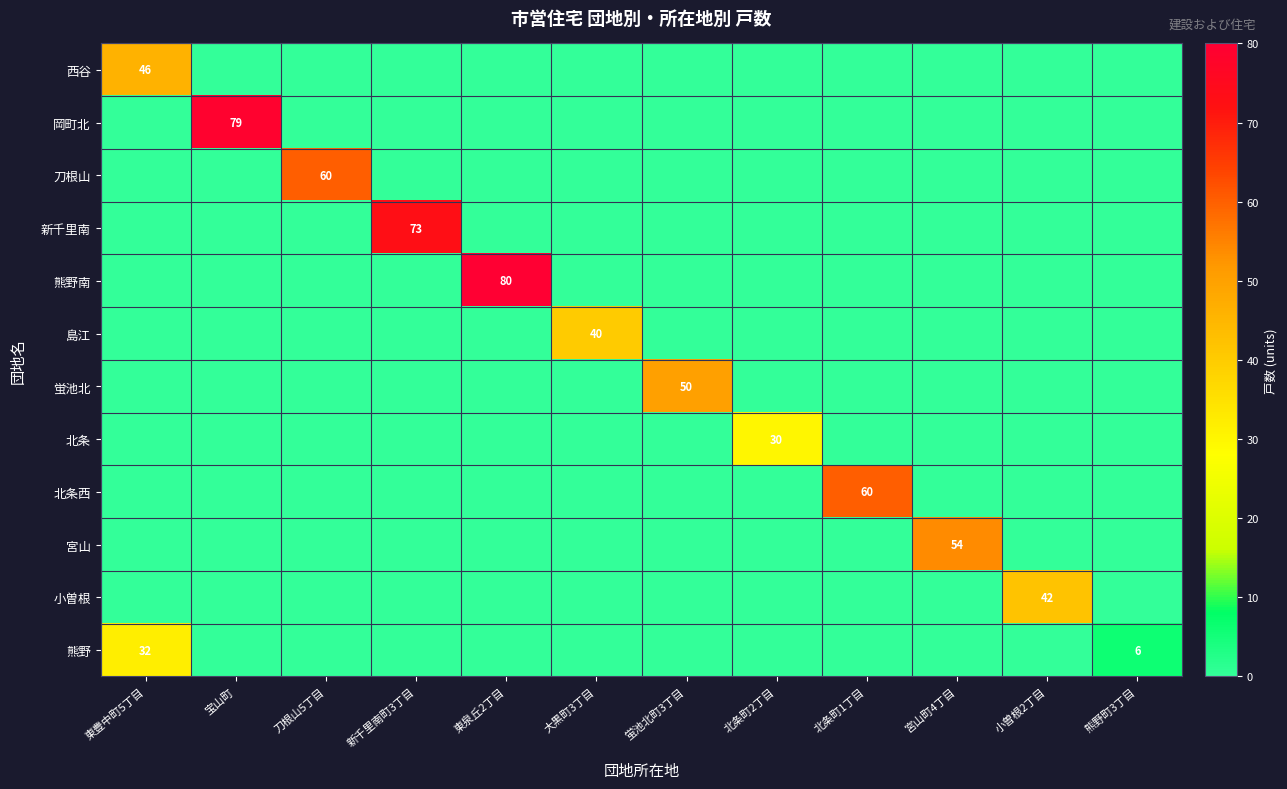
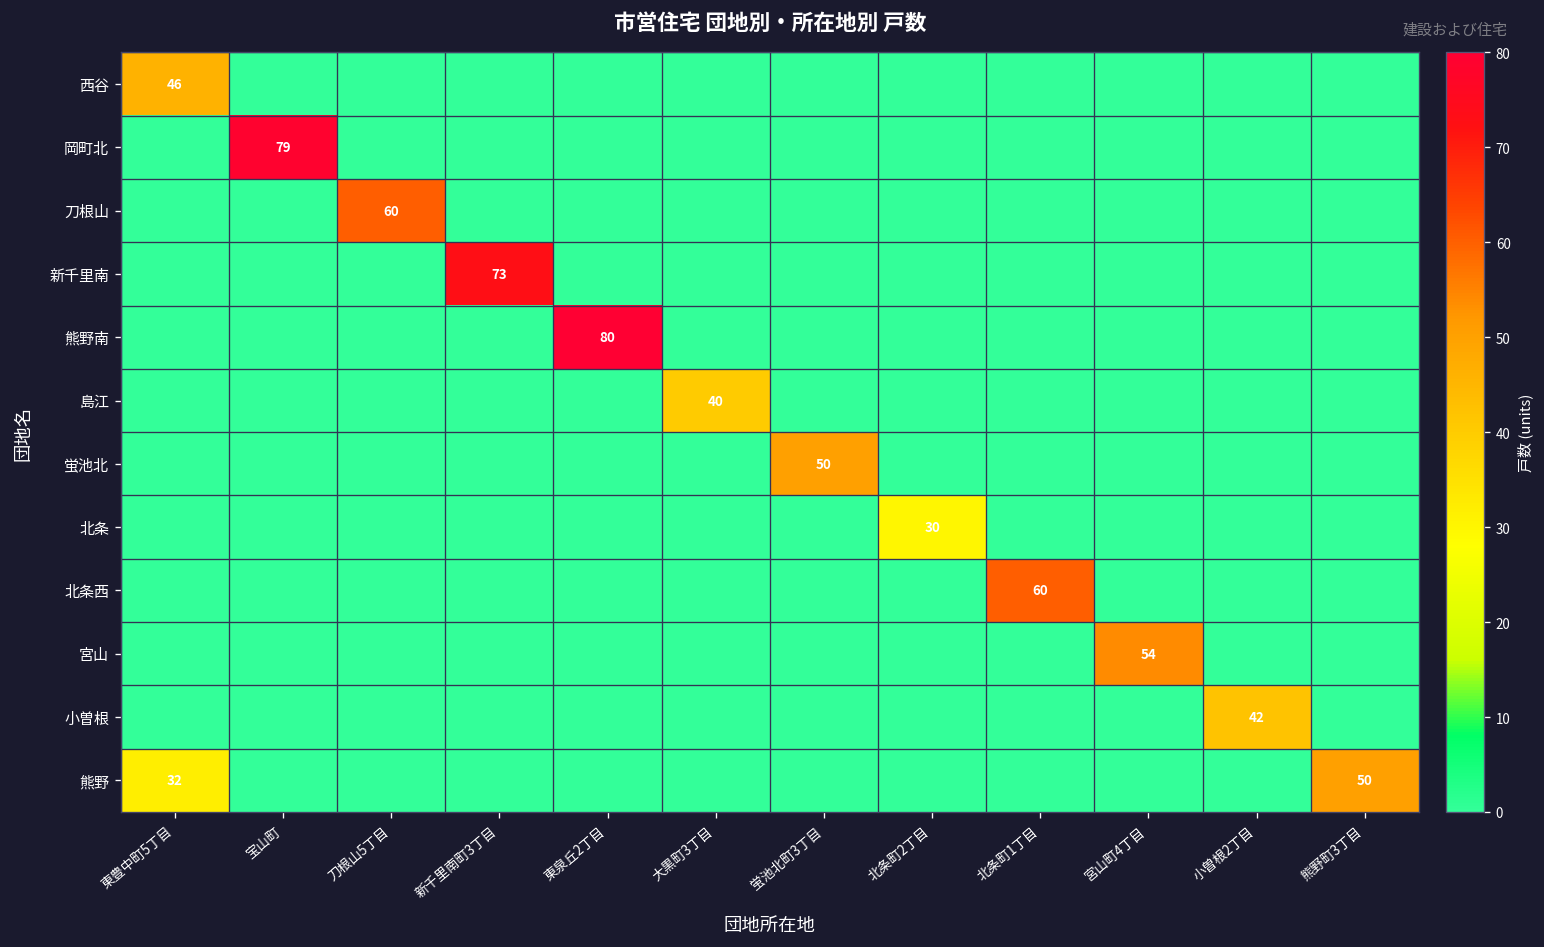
  {
    "西谷": {
      "東豊中町5丁目": 46
    },
    "岡町北": {
      "宝山町": 79
    },
    "刀根山": {
      "刀根山5丁目": 60
    },
    "新千里南": {
      "新千里南町3丁目": 73
    },
    "熊野南": {
      "東泉丘2丁目": 80
    },
    "島江": {
      "大黒町3丁目": 40
    },
    "蛍池北": {
      "蛍池北町3丁目": 50
    },
    "北条": {
      "北条町2丁目": 30
    },
    "北条西": {
      "北条町1丁目": 60
    },
    "宮山": {
      "宮山町4丁目": 54
    },
    "小曽根": {
      "小曽根2丁目": 42
    },
    "熊野": {
      "東豊中町5丁目": 32,
-     "熊野町3丁目": 6
+     "熊野町3丁目": 50
    }
  }
